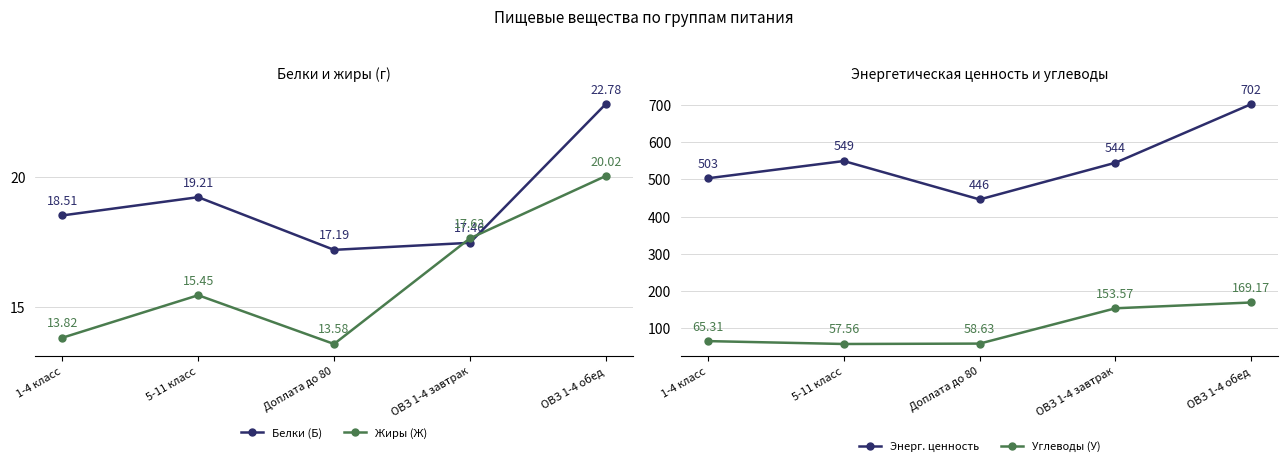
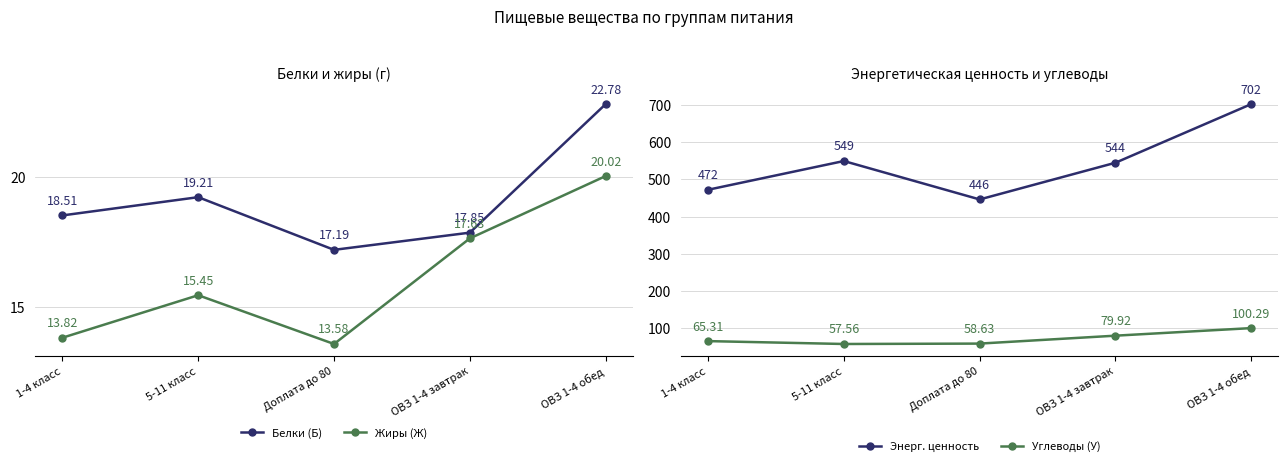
  {
    "Белки и жиры (г)": {
      "Белки (Б)": {
        "1-4 класс": 18.51,
        "5-11 класс": 19.21,
        "Доплата до 80": 17.19,
-       "ОВЗ 1-4 завтрак": 17.46,
+       "ОВЗ 1-4 завтрак": 17.85,
        "ОВЗ 1-4 обед": 22.78
      },
      "Жиры (Ж)": {
        "1-4 класс": 13.82,
        "5-11 класс": 15.45,
        "Доплата до 80": 13.58,
        "ОВЗ 1-4 обед": 20.02
      }
    },
    "Энергетическая ценность и углеводы": {
      "Энерг. ценность": {
-       "1-4 класс": 503,
+       "1-4 класс": 472,
        "5-11 класс": 549,
        "Доплата до 80": 446
      },
      "Углеводы (У)": {
        "1-4 класс": 65.31,
        "5-11 класс": 57.56,
        "Доплата до 80": 58.63,
-       "ОВЗ 1-4 завтрак": 153.57,
-       "ОВЗ 1-4 обед": 169.17
+       "ОВЗ 1-4 завтрак": 79.92,
+       "ОВЗ 1-4 обед": 100.29
      }
    }
  }
